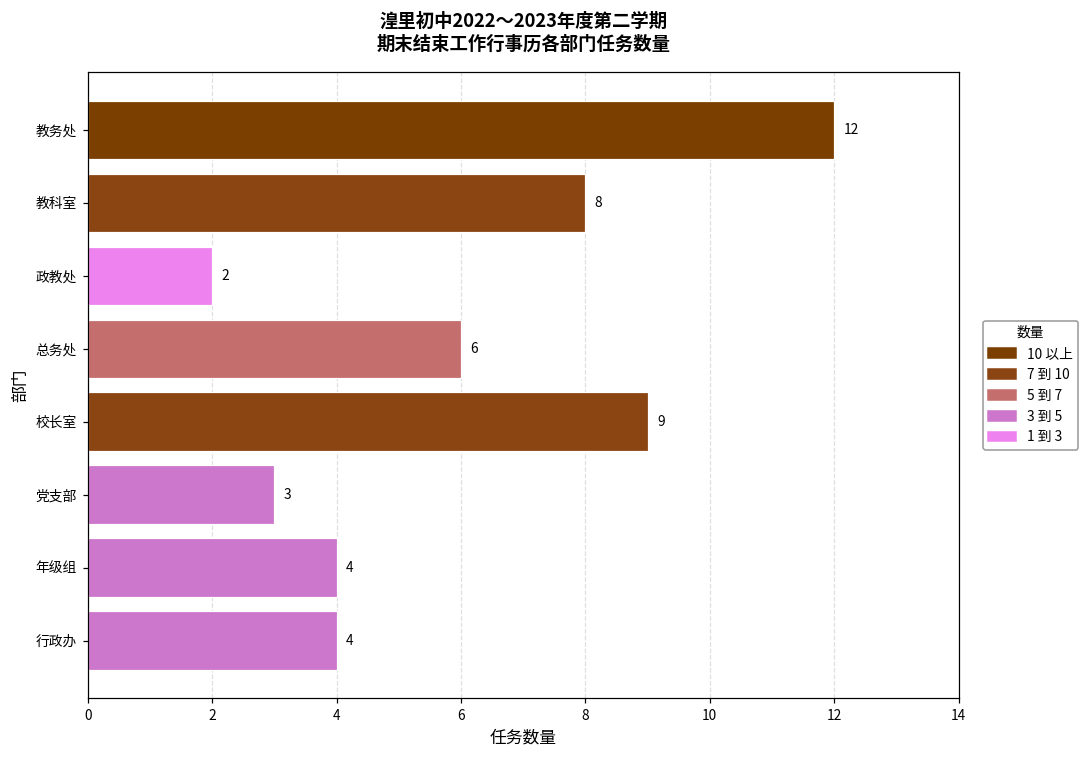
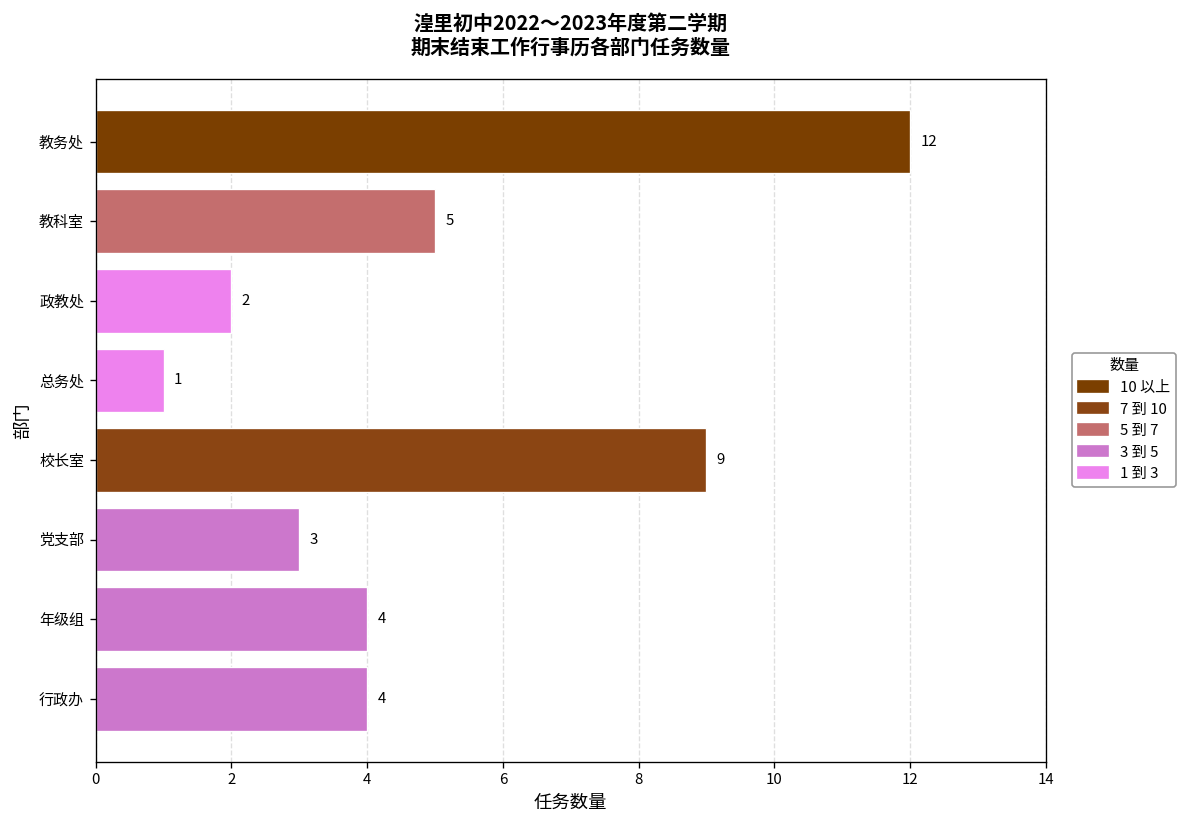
  {
    "教务处": 12,
-   "教科室": 8,
+   "教科室": 5,
    "政教处": 2,
-   "总务处": 6,
+   "总务处": 1,
    "校长室": 9,
    "党支部": 3,
    "年级组": 4,
    "行政办": 4
  }
